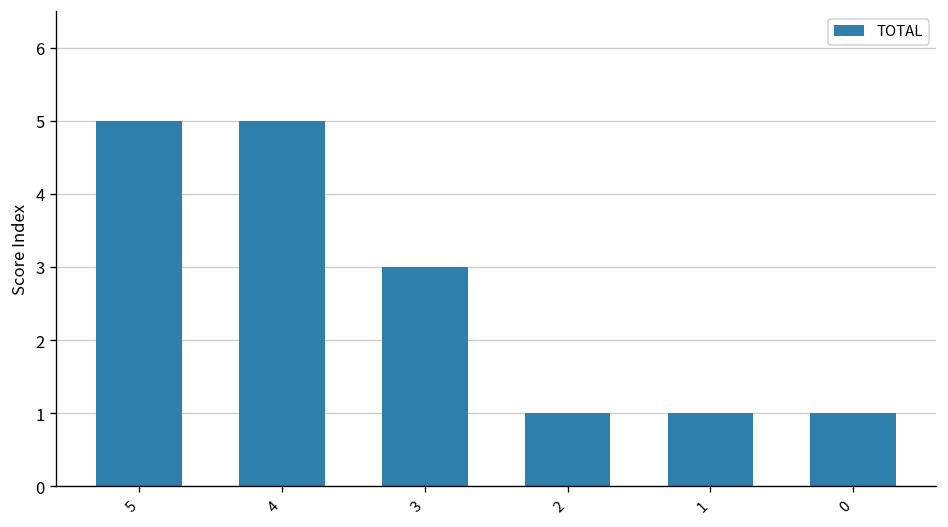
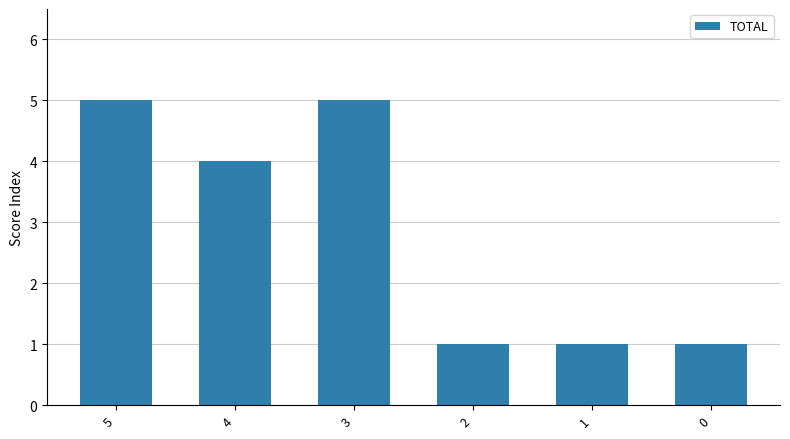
  {
    "5": 5,
-   "4": 5,
-   "3": 3,
+   "4": 4,
+   "3": 5,
    "2": 1,
    "1": 1,
    "0": 1
  }
